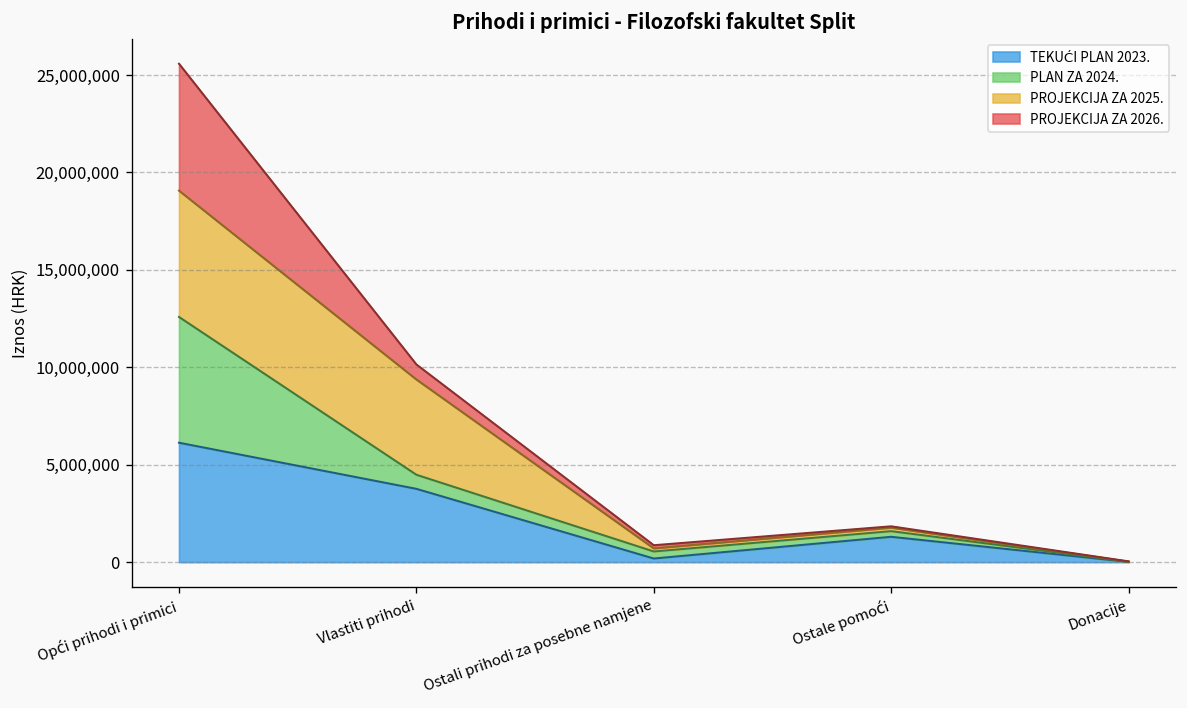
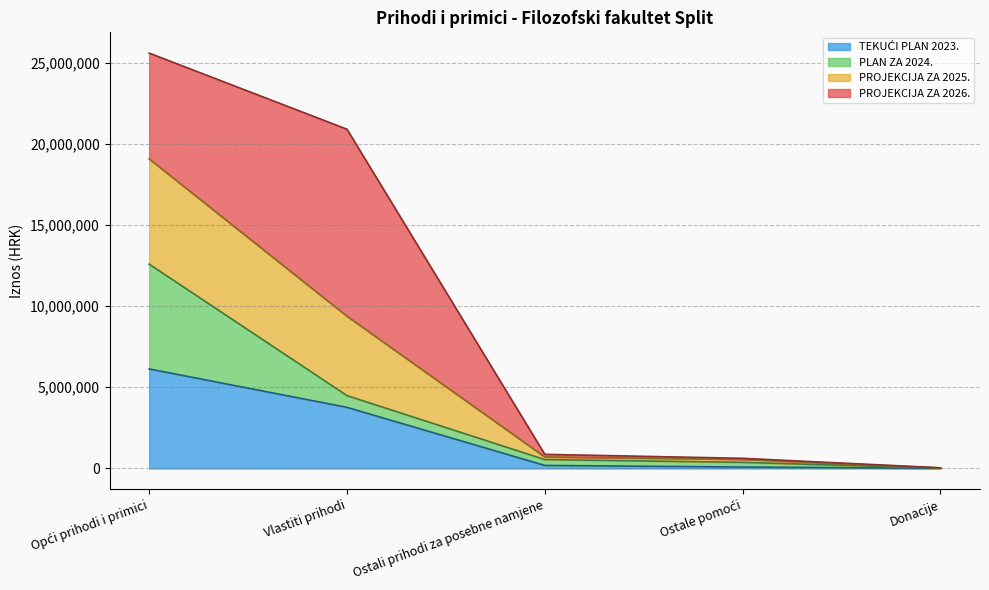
  {
    "TEKUĆI PLAN 2023.": {
      "Opći prihodi i primici": "6,100,000",
      "Vlastiti prihodi": "3,800,000",
      "Ostali prihodi za posebne namjene": "200,000",
-     "Ostale pomoći": "1,300,000"
+     "Ostale pomoći": "100,000"
    },
    "PLAN ZA 2024.": {
      "Opći prihodi i primici": "6,500,000",
      "Vlastiti prihodi": "700,000",
      "Ostali prihodi za posebne namjene": "400,000",
      "Ostale pomoći": "300,000"
    },
    "PROJEKCIJA ZA 2025.": {
      "Opći prihodi i primici": "6,500,000",
      "Vlastiti prihodi": "4,900,000",
      "Ostali prihodi za posebne namjene": "200,000"
    },
    "PROJEKCIJA ZA 2026.": {
      "Opći prihodi i primici": "6,500,000",
-     "Vlastiti prihodi": "800,000",
+     "Vlastiti prihodi": "11,500,000",
      "Ostali prihodi za posebne namjene": "200,000"
    }
  }
